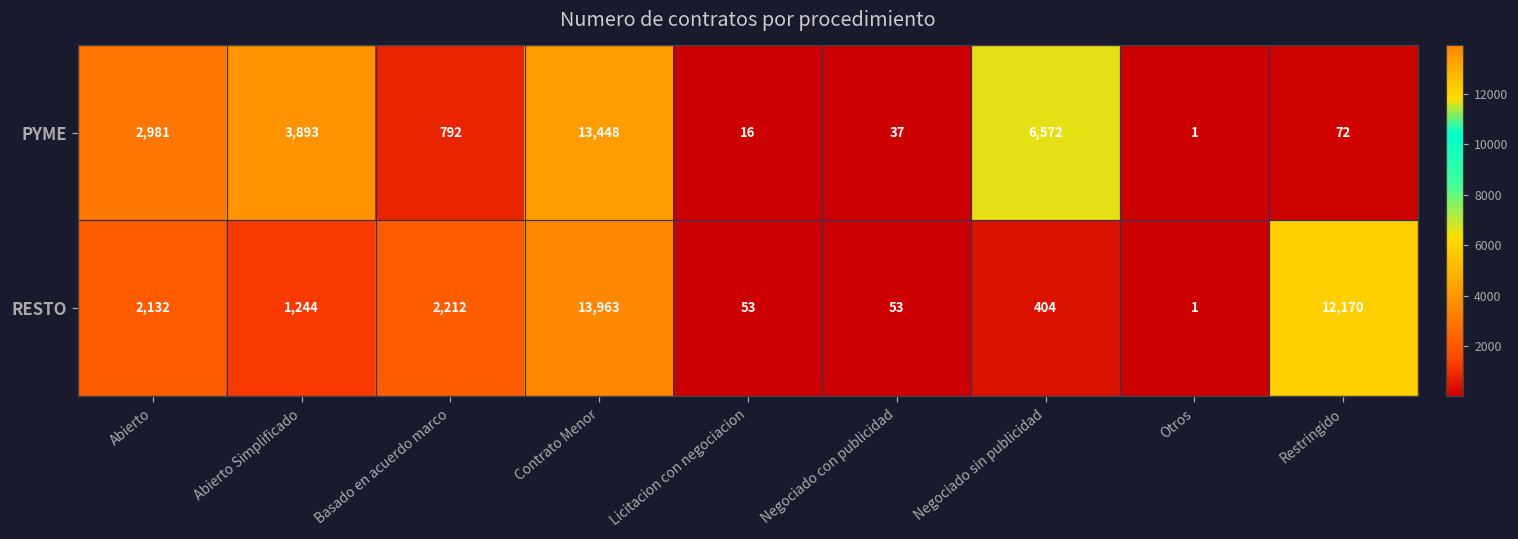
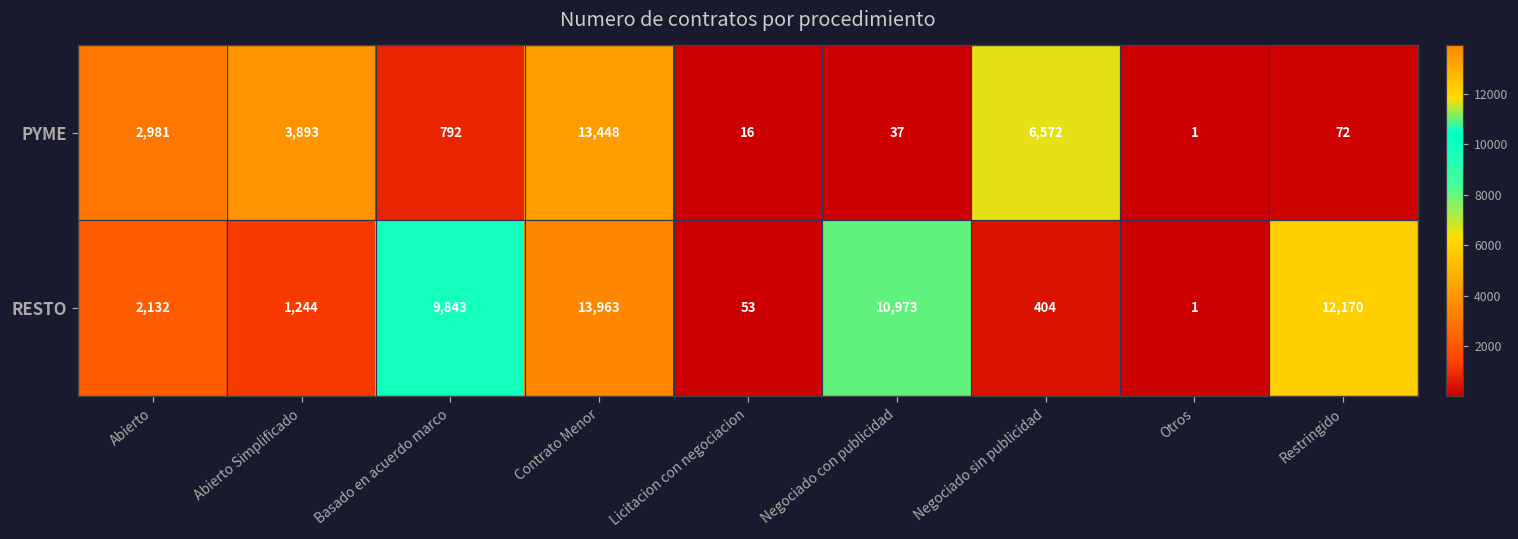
  {
    "PYME": {
      "Abierto": "2,981",
      "Abierto Simplificado": "3,893",
      "Basado en acuerdo marco": "792",
      "Contrato Menor": "13,448",
      "Licitacion con negociacion": "16",
      "Negociado con publicidad": "37",
      "Negociado sin publicidad": "6,572",
      "Otros": "1",
      "Restringido": "72"
    },
    "RESTO": {
      "Abierto": "2,132",
      "Abierto Simplificado": "1,244",
-     "Basado en acuerdo marco": "2,212",
+     "Basado en acuerdo marco": "9,843",
      "Contrato Menor": "13,963",
      "Licitacion con negociacion": "53",
-     "Negociado con publicidad": "53",
+     "Negociado con publicidad": "10,973",
      "Negociado sin publicidad": "404",
      "Otros": "1",
      "Restringido": "12,170"
    }
  }
